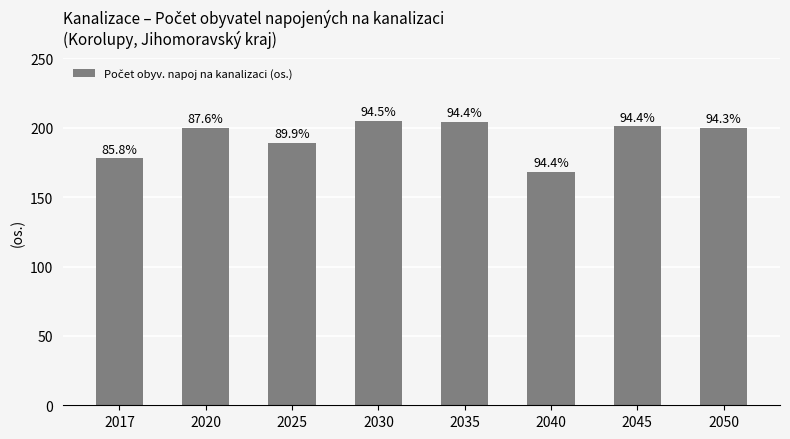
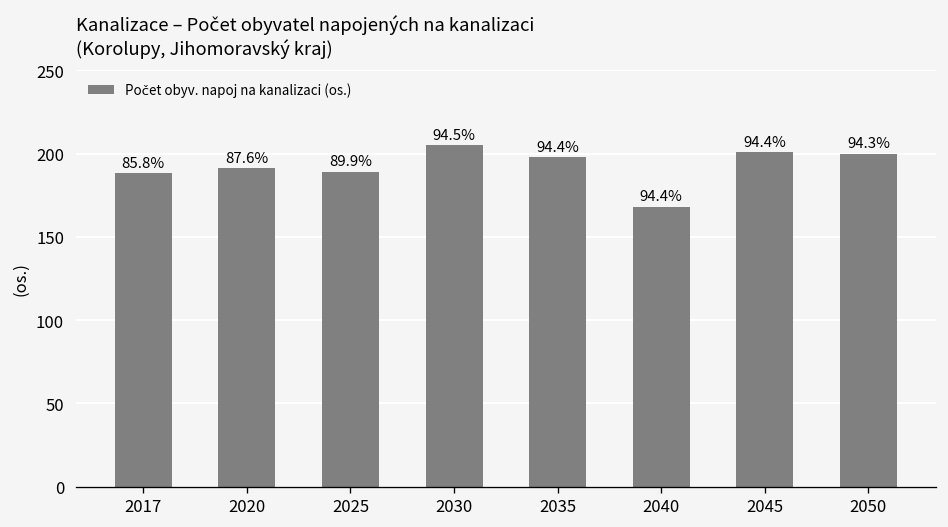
  {
-   "2017": 178,
-   "2020": 200,
-   "2035": 204
+   "2017": 188,
+   "2020": 191,
+   "2035": 198
  }
